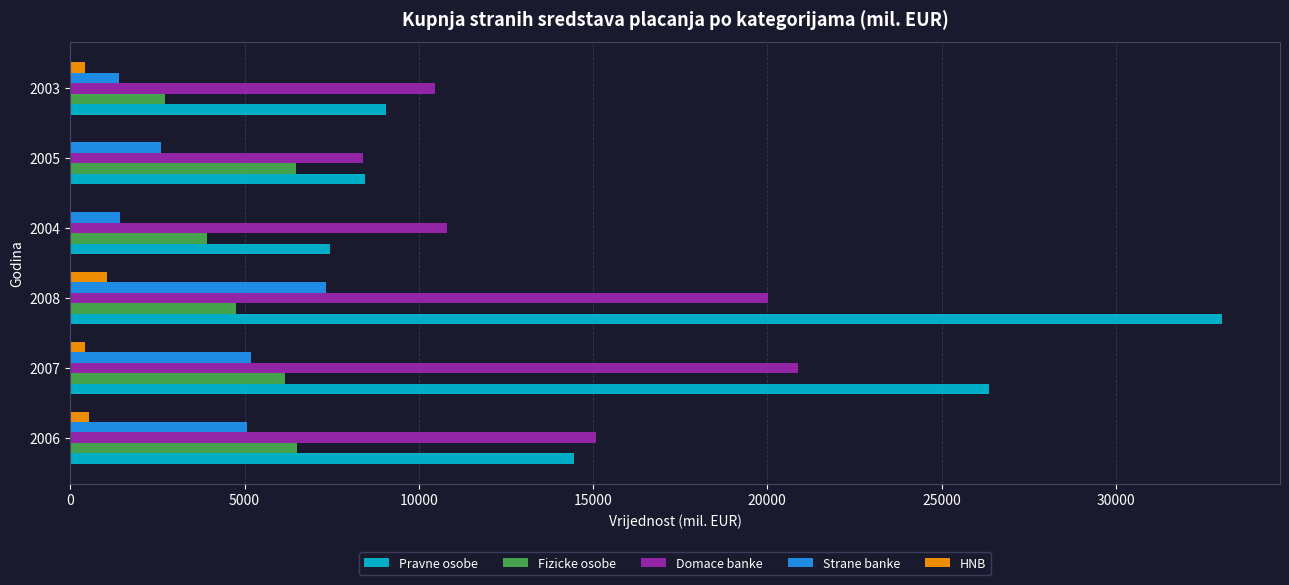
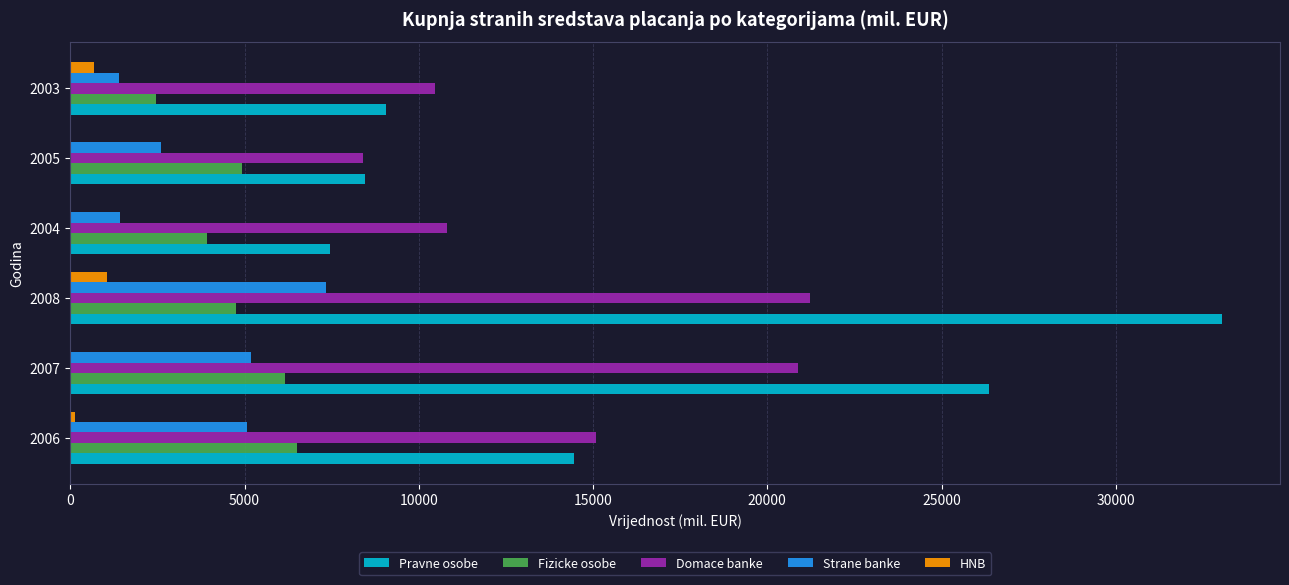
  {
    "Fizicke osobe": {
-     "2003": 2700,
-     "2005": 6500,
+     "2003": 2400,
+     "2005": 4900,
      "2004": 3900,
      "2008": 4800,
      "2007": 6200,
      "2006": 6500
    },
    "Domace banke": {
      "2003": 10500,
      "2005": 8400,
      "2004": 10800,
-     "2008": 20000,
+     "2008": 21200,
      "2007": 20900,
      "2006": 15100
    },
    "HNB": {
-     "2003": 400,
+     "2003": 700,
      "2005": 0,
      "2008": 1100,
-     "2007": 400,
-     "2006": 600
+     "2007": 0,
+     "2006": 100
    }
  }
